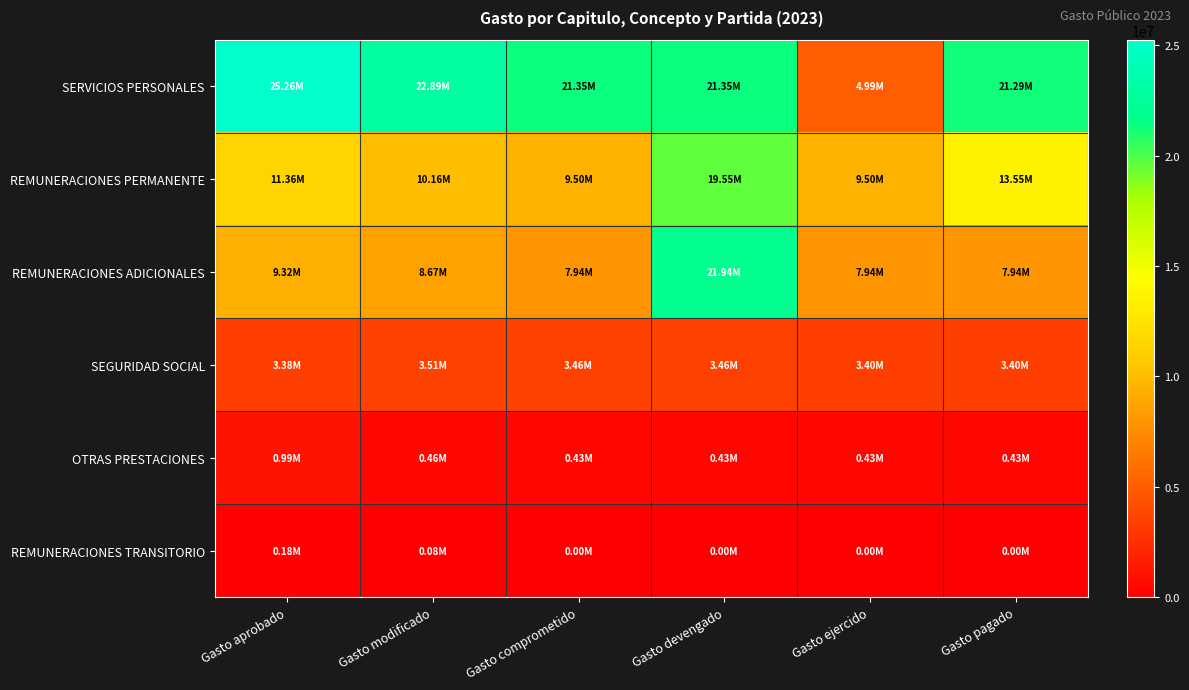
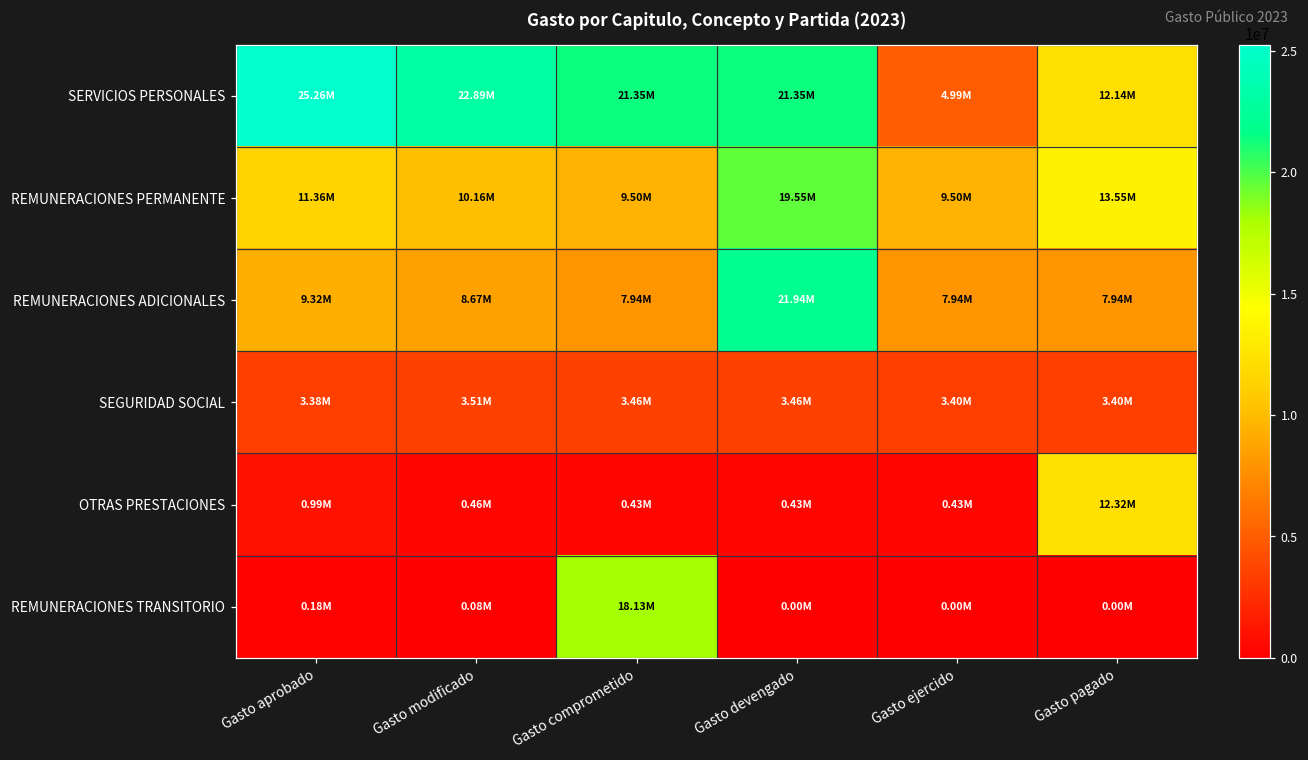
  {
    "SERVICIOS PERSONALES": {
      "Gasto aprobado": "25.26M",
      "Gasto modificado": "22.89M",
      "Gasto comprometido": "21.35M",
      "Gasto devengado": "21.35M",
      "Gasto ejercido": "4.99M",
-     "Gasto pagado": "21.29M"
+     "Gasto pagado": "12.14M"
    },
    "REMUNERACIONES PERMANENTE": {
      "Gasto aprobado": "11.36M",
      "Gasto modificado": "10.16M",
      "Gasto comprometido": "9.50M",
      "Gasto devengado": "19.55M",
      "Gasto ejercido": "9.50M",
      "Gasto pagado": "13.55M"
    },
    "REMUNERACIONES ADICIONALES": {
      "Gasto aprobado": "9.32M",
      "Gasto modificado": "8.67M",
      "Gasto comprometido": "7.94M",
      "Gasto devengado": "21.94M",
      "Gasto ejercido": "7.94M",
      "Gasto pagado": "7.94M"
    },
    "SEGURIDAD SOCIAL": {
      "Gasto aprobado": "3.38M",
      "Gasto modificado": "3.51M",
      "Gasto comprometido": "3.46M",
      "Gasto devengado": "3.46M",
      "Gasto ejercido": "3.40M",
      "Gasto pagado": "3.40M"
    },
    "OTRAS PRESTACIONES": {
      "Gasto aprobado": "0.99M",
      "Gasto modificado": "0.46M",
      "Gasto comprometido": "0.43M",
      "Gasto devengado": "0.43M",
      "Gasto ejercido": "0.43M",
-     "Gasto pagado": "0.43M"
+     "Gasto pagado": "12.32M"
    },
    "REMUNERACIONES TRANSITORIO": {
      "Gasto aprobado": "0.18M",
      "Gasto modificado": "0.08M",
-     "Gasto comprometido": "0.00M",
+     "Gasto comprometido": "18.13M",
      "Gasto devengado": "0.00M",
      "Gasto ejercido": "0.00M",
      "Gasto pagado": "0.00M"
    }
  }
